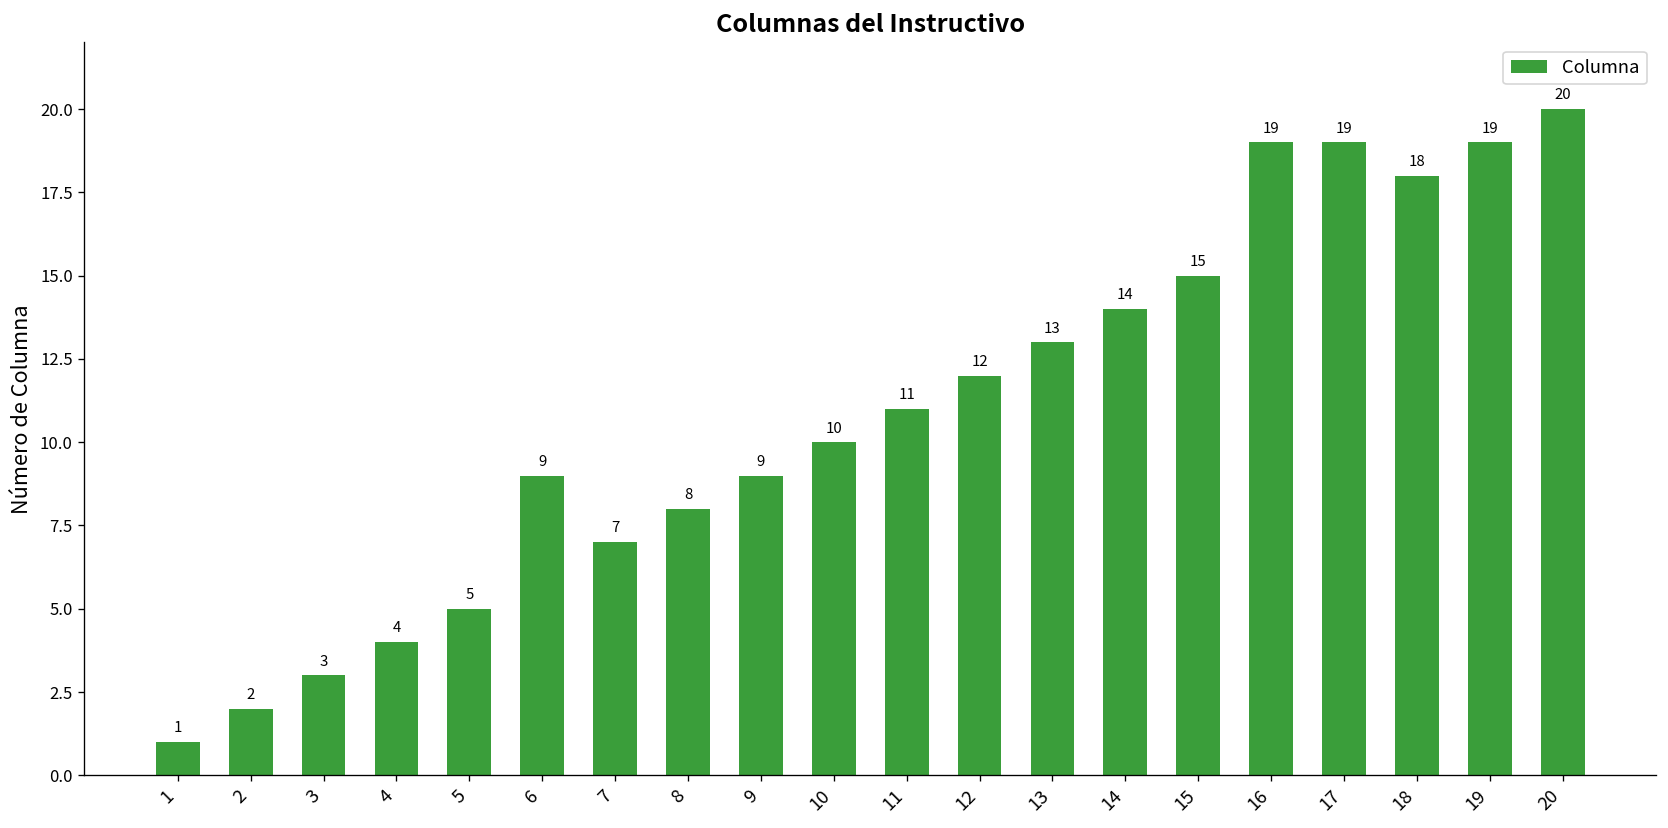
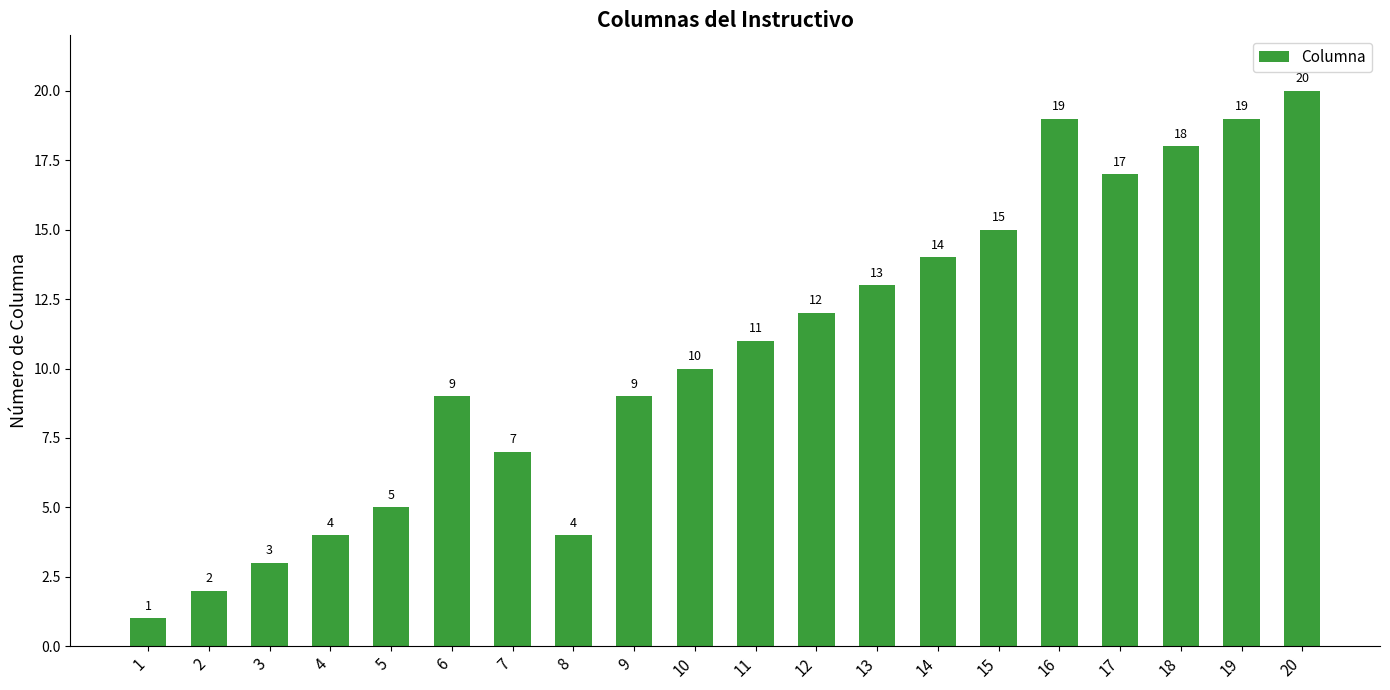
  {
    "1": 1,
    "2": 2,
    "3": 3,
    "4": 4,
    "5": 5,
    "6": 9,
    "7": 7,
-   "8": 8,
+   "8": 4,
    "9": 9,
    "10": 10,
    "11": 11,
    "12": 12,
    "13": 13,
    "14": 14,
    "15": 15,
    "16": 19,
-   "17": 19,
+   "17": 17,
    "18": 18,
    "19": 19,
    "20": 20
  }
